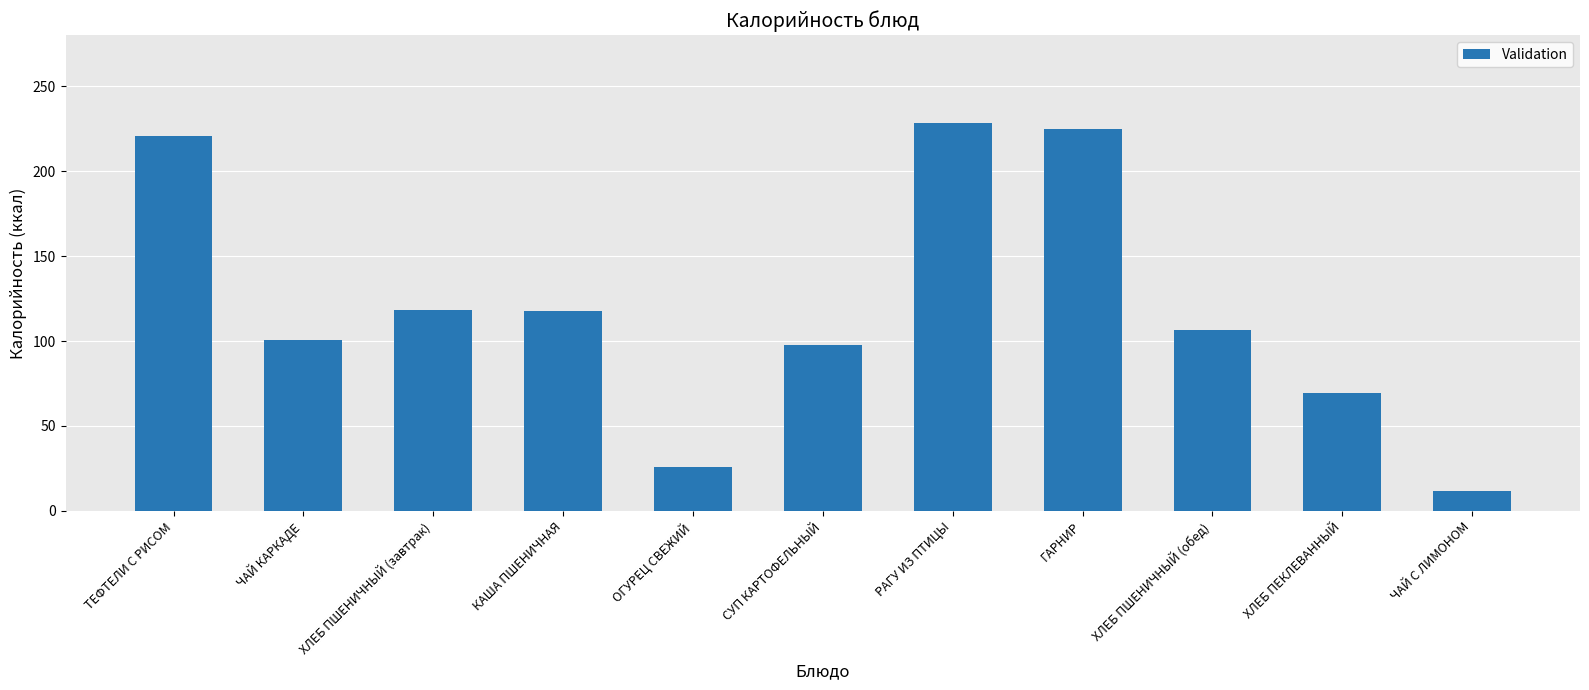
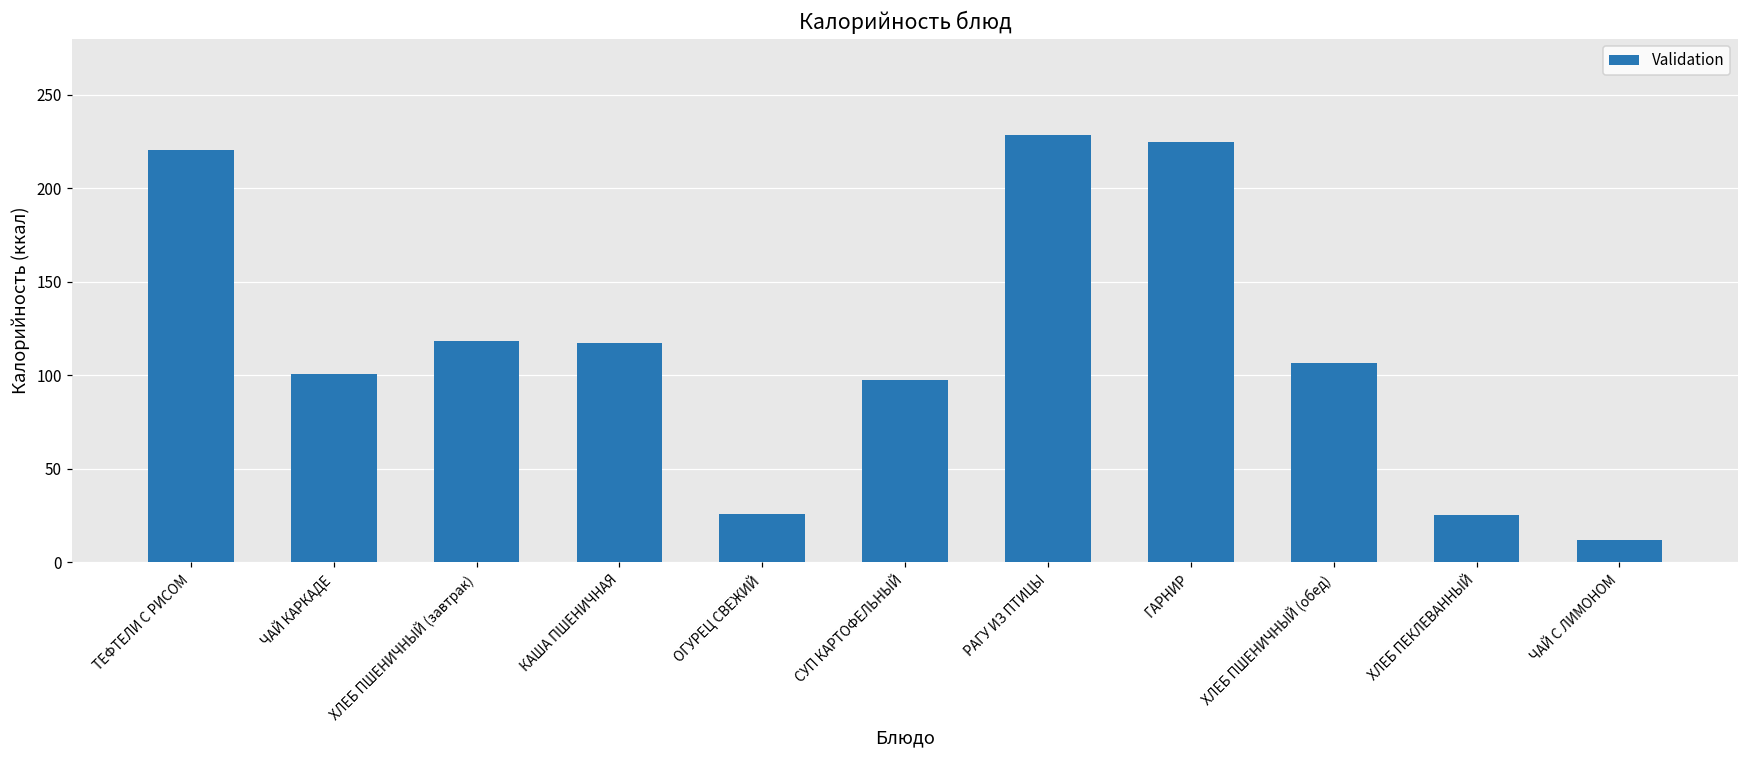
  {
    "ТЕФТЕЛИ С РИСОМ": 221,
    "ЧАЙ КАРКАДЕ": 100,
    "ХЛЕБ ПШЕНИЧНЫЙ (завтрак)": 118,
    "КАША ПШЕНИЧНАЯ": 117,
    "ОГУРЕЦ СВЕЖИЙ": 26,
    "СУП КАРТОФЕЛЬНЫЙ": 98,
    "РАГУ ИЗ ПТИЦЫ": 228,
    "ГАРНИР": 225,
    "ХЛЕБ ПШЕНИЧНЫЙ (обед)": 107,
-   "ХЛЕБ ПЕКЛЕВАННЫЙ": 69,
+   "ХЛЕБ ПЕКЛЕВАННЫЙ": 25,
    "ЧАЙ С ЛИМОНОМ": 12
  }
